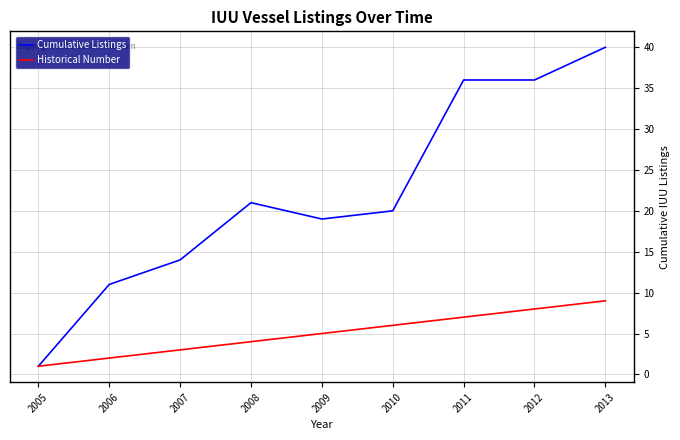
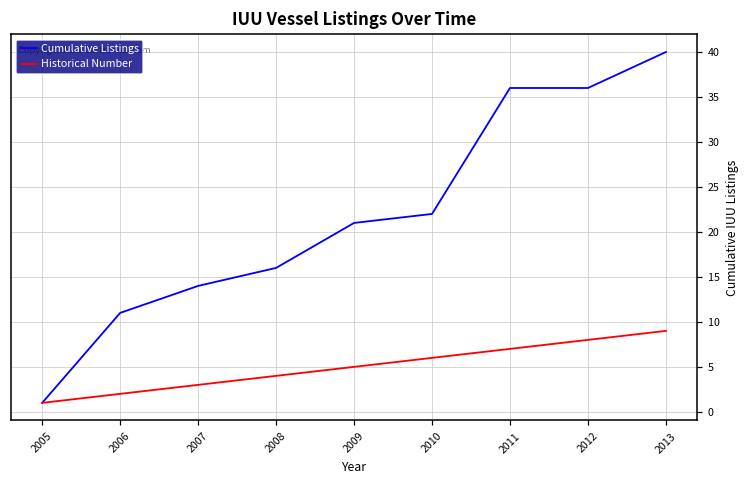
  {
    "Cumulative Listings": {
      "2006": 11,
      "2007": 14,
-     "2008": 21,
-     "2009": 19,
-     "2010": 20,
+     "2008": 16,
+     "2009": 21,
+     "2010": 22,
      "2011": 36,
      "2012": 36,
      "2013": 40
    },
    "Historical Number": {
      "2006": 2,
      "2007": 3,
      "2008": 4,
      "2009": 5,
      "2010": 6,
      "2011": 7,
      "2012": 8,
      "2013": 9
    }
  }
